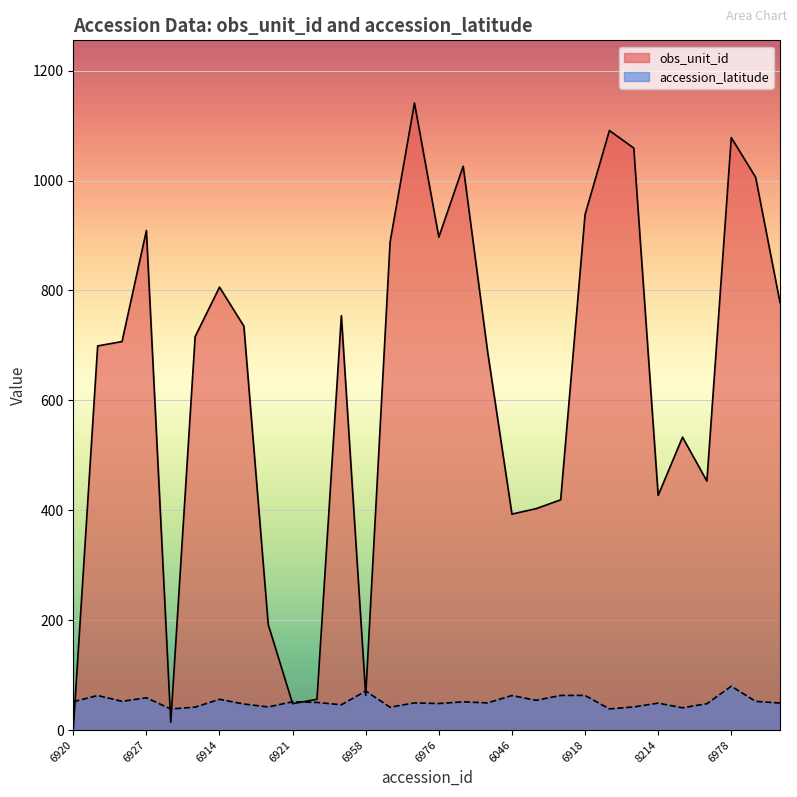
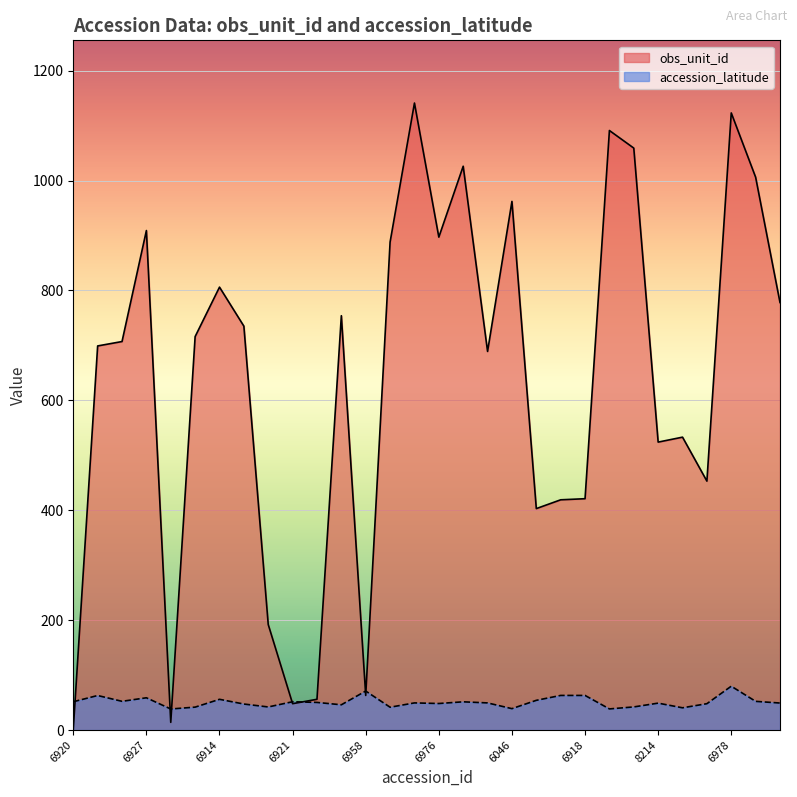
  {
    "obs_unit_id": {
      "6920": 0,
      "6927": 910,
      "6914": 810,
      "6958": 60,
      "6976": 900,
-     "6046": 390,
-     "6918": 940,
-     "8214": 430,
-     "6978": 1080
+     "6046": 960,
+     "6918": 420,
+     "8214": 520,
+     "6978": 1120
    },
    "accession_latitude": {
      "6920": 50,
      "6927": 60,
      "6914": 60,
      "6958": 70,
      "6976": 50,
-     "6046": 60,
+     "6046": 40,
      "6918": 60,
      "8214": 50,
      "6978": 80
    }
  }
